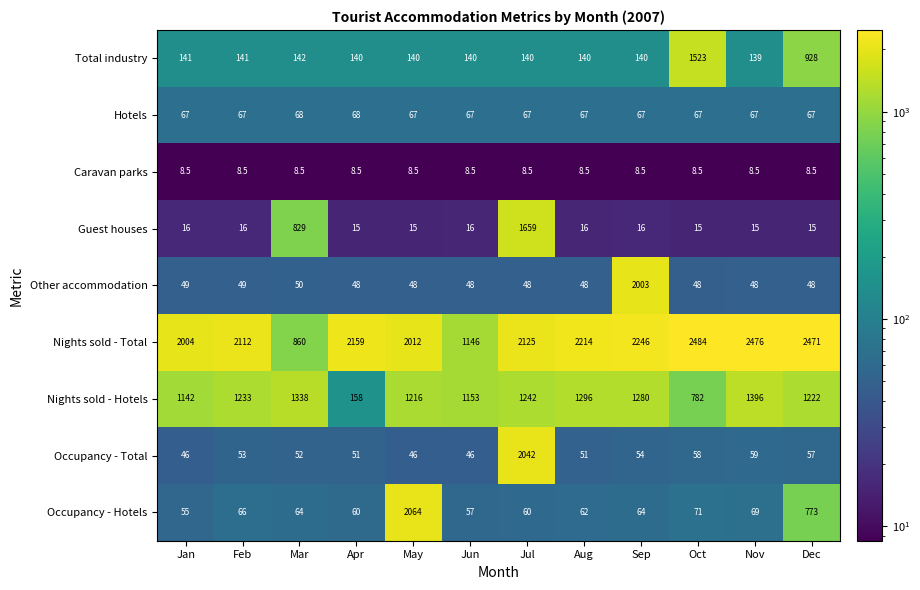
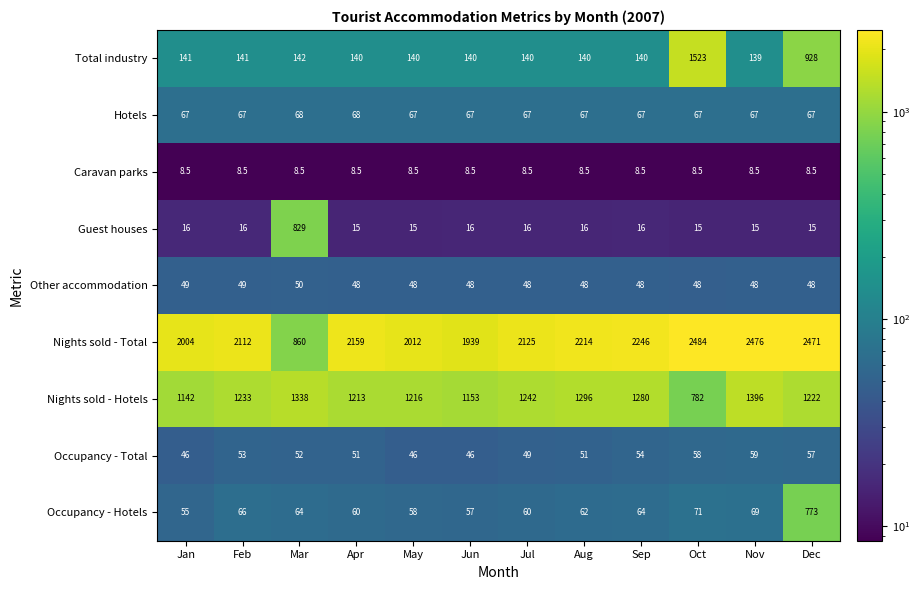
  {
    "Total industry": {
      "Jan": 141,
      "Feb": 141,
      "Mar": 142,
      "Apr": 140,
      "May": 140,
      "Jun": 140,
      "Jul": 140,
      "Aug": 140,
      "Sep": 140,
      "Oct": 1523,
      "Nov": 139,
      "Dec": 928
    },
    "Hotels": {
      "Jan": 67,
      "Feb": 67,
      "Mar": 68,
      "Apr": 68,
      "May": 67,
      "Jun": 67,
      "Jul": 67,
      "Aug": 67,
      "Sep": 67,
      "Oct": 67,
      "Nov": 67,
      "Dec": 67
    },
    "Caravan parks": {
      "Jan": 8.5,
      "Feb": 8.5,
      "Mar": 8.5,
      "Apr": 8.5,
      "May": 8.5,
      "Jun": 8.5,
      "Jul": 8.5,
      "Aug": 8.5,
      "Sep": 8.5,
      "Oct": 8.5,
      "Nov": 8.5,
      "Dec": 8.5
    },
    "Guest houses": {
      "Jan": 16,
      "Feb": 16,
      "Mar": 829,
      "Apr": 15,
      "May": 15,
      "Jun": 16,
-     "Jul": 1659,
+     "Jul": 16,
      "Aug": 16,
      "Sep": 16,
      "Oct": 15,
      "Nov": 15,
      "Dec": 15
    },
    "Other accommodation": {
      "Jan": 49,
      "Feb": 49,
      "Mar": 50,
      "Apr": 48,
      "May": 48,
      "Jun": 48,
      "Jul": 48,
      "Aug": 48,
-     "Sep": 2003,
+     "Sep": 48,
      "Oct": 48,
      "Nov": 48,
      "Dec": 48
    },
    "Nights sold - Total": {
      "Jan": 2004,
      "Feb": 2112,
      "Mar": 860,
      "Apr": 2159,
      "May": 2012,
-     "Jun": 1146,
+     "Jun": 1939,
      "Jul": 2125,
      "Aug": 2214,
      "Sep": 2246,
      "Oct": 2484,
      "Nov": 2476,
      "Dec": 2471
    },
    "Nights sold - Hotels": {
      "Jan": 1142,
      "Feb": 1233,
      "Mar": 1338,
-     "Apr": 158,
+     "Apr": 1213,
      "May": 1216,
      "Jun": 1153,
      "Jul": 1242,
      "Aug": 1296,
      "Sep": 1280,
      "Oct": 782,
      "Nov": 1396,
      "Dec": 1222
    },
    "Occupancy - Total": {
      "Jan": 46,
      "Feb": 53,
      "Mar": 52,
      "Apr": 51,
      "May": 46,
      "Jun": 46,
-     "Jul": 2042,
+     "Jul": 49,
      "Aug": 51,
      "Sep": 54,
      "Oct": 58,
      "Nov": 59,
      "Dec": 57
    },
    "Occupancy - Hotels": {
      "Jan": 55,
      "Feb": 66,
      "Mar": 64,
      "Apr": 60,
-     "May": 2064,
+     "May": 58,
      "Jun": 57,
      "Jul": 60,
      "Aug": 62,
      "Sep": 64,
      "Oct": 71,
      "Nov": 69,
      "Dec": 773
    }
  }
